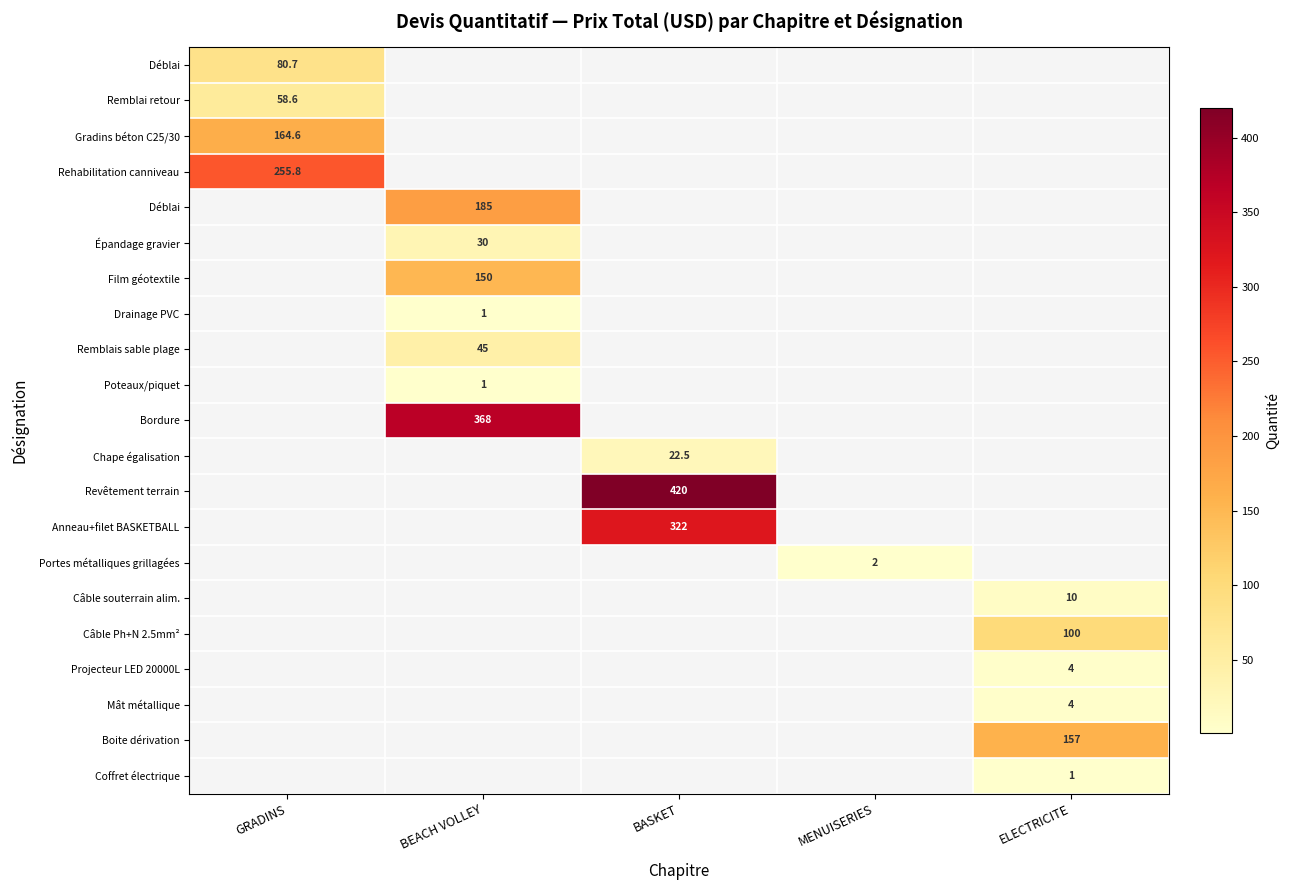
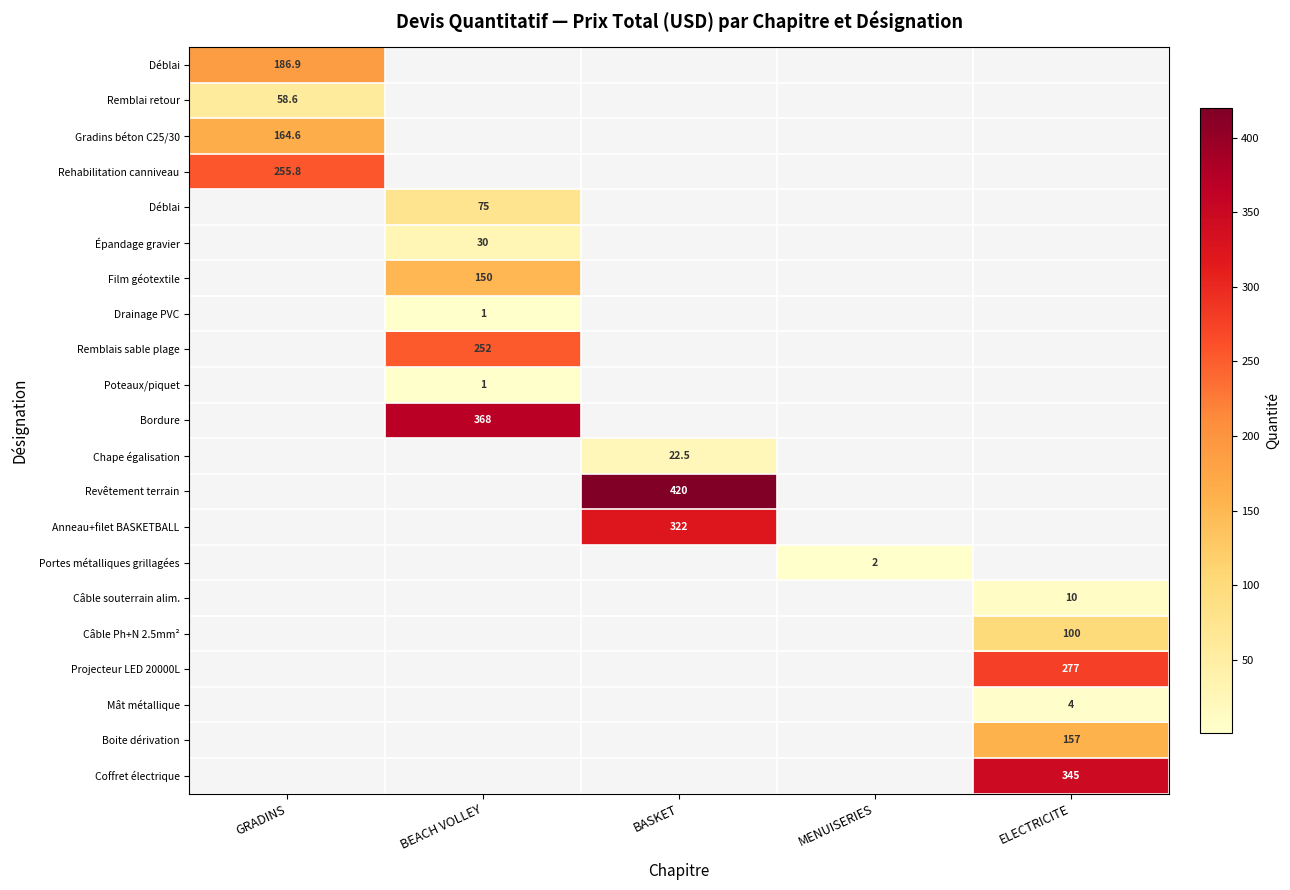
  {
    "Déblai": {
-     "GRADINS": 80.7,
-     "BEACH VOLLEY": 185
+     "GRADINS": 186.9,
+     "BEACH VOLLEY": 75
    },
    "Remblai retour": {
      "GRADINS": 58.6
    },
    "Gradins béton C25/30": {
      "GRADINS": 164.6
    },
    "Rehabilitation canniveau": {
      "GRADINS": 255.8
    },
    "Épandage gravier": {
      "BEACH VOLLEY": 30
    },
    "Film géotextile": {
      "BEACH VOLLEY": 150
    },
    "Drainage PVC": {
      "BEACH VOLLEY": 1
    },
    "Remblais sable plage": {
-     "BEACH VOLLEY": 45
+     "BEACH VOLLEY": 252
    },
    "Poteaux/piquet": {
      "BEACH VOLLEY": 1
    },
    "Bordure": {
      "BEACH VOLLEY": 368
    },
    "Chape égalisation": {
      "BASKET": 22.5
    },
    "Revêtement terrain": {
      "BASKET": 420
    },
    "Anneau+filet BASKETBALL": {
      "BASKET": 322
    },
    "Portes métalliques grillagées": {
      "MENUISERIES": 2
    },
    "Câble souterrain alim.": {
      "ELECTRICITE": 10
    },
    "Câble Ph+N 2.5mm²": {
      "ELECTRICITE": 100
    },
    "Projecteur LED 20000L": {
-     "ELECTRICITE": 4
+     "ELECTRICITE": 277
    },
    "Mât métallique": {
      "ELECTRICITE": 4
    },
    "Boite dérivation": {
      "ELECTRICITE": 157
    },
    "Coffret électrique": {
-     "ELECTRICITE": 1
+     "ELECTRICITE": 345
    }
  }
